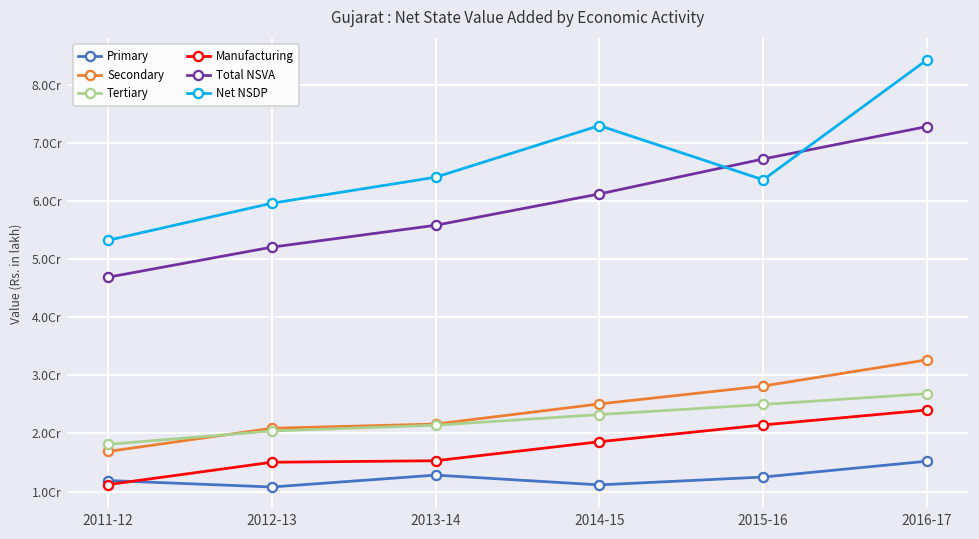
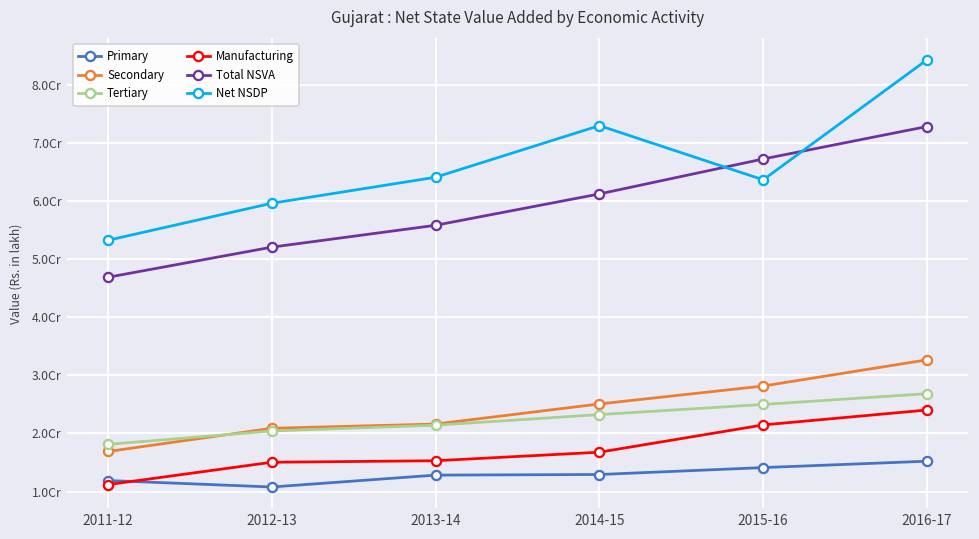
  {
    "Primary": {
      "2011-12": "1.2Cr",
      "2012-13": "1.1Cr",
      "2013-14": "1.3Cr",
-     "2014-15": "1.1Cr",
-     "2015-16": "1.2Cr",
+     "2014-15": "1.3Cr",
+     "2015-16": "1.4Cr",
      "2016-17": "1.5Cr"
    },
    "Secondary": {
      "2011-12": "1.7Cr",
      "2014-15": "2.5Cr",
      "2015-16": "2.8Cr",
      "2016-17": "3.3Cr"
    },
    "Tertiary": {
      "2011-12": "1.8Cr",
      "2014-15": "2.3Cr",
      "2015-16": "2.5Cr",
      "2016-17": "2.7Cr"
    },
    "Manufacturing": {
      "2011-12": "1.1Cr",
      "2012-13": "1.5Cr",
      "2013-14": "1.5Cr",
-     "2014-15": "1.9Cr",
+     "2014-15": "1.7Cr",
      "2015-16": "2.1Cr",
      "2016-17": "2.4Cr"
    },
    "Total NSVA": {
      "2011-12": "4.7Cr",
      "2012-13": "5.2Cr",
      "2013-14": "5.6Cr",
      "2014-15": "6.1Cr",
      "2015-16": "6.7Cr",
      "2016-17": "7.3Cr"
    },
    "Net NSDP": {
      "2011-12": "5.3Cr",
      "2012-13": "6.0Cr",
      "2013-14": "6.4Cr",
      "2014-15": "7.3Cr",
      "2015-16": "6.4Cr",
      "2016-17": "8.4Cr"
    }
  }
